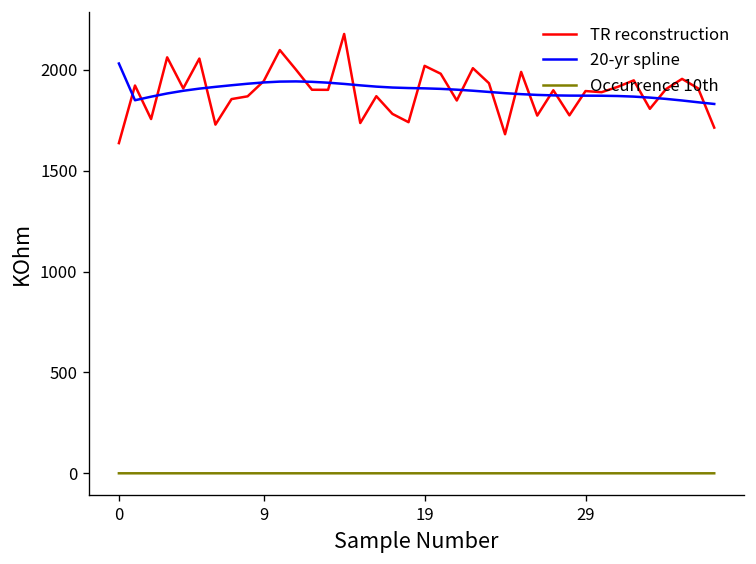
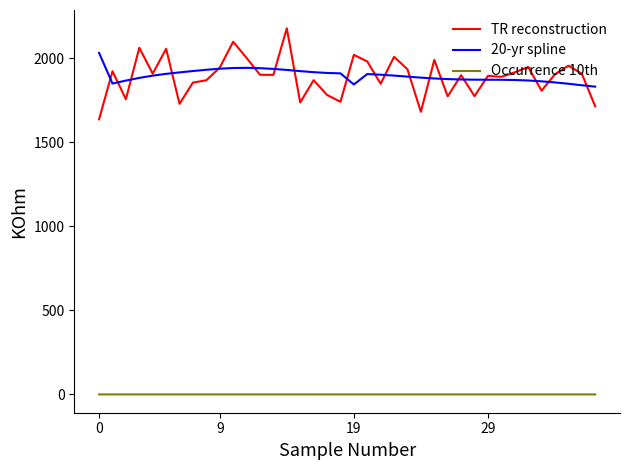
  {
    "TR reconstruction": {
      "0": 1640,
      "19": 2020,
      "29": 1890
    },
    "20-yr spline": {
      "0": 2030,
-     "19": 1910,
+     "19": 1840,
      "29": 1870
    },
    "Occurrence 10th": {
      "0": 0,
      "9": 0,
      "19": 0,
      "29": 0
    }
  }
